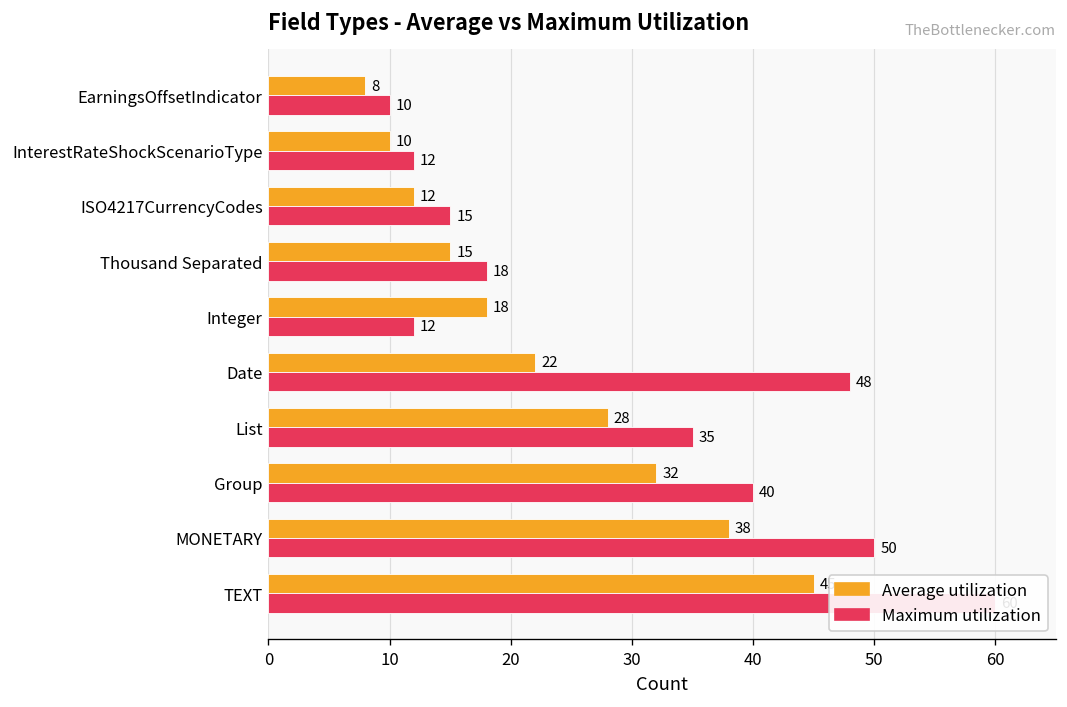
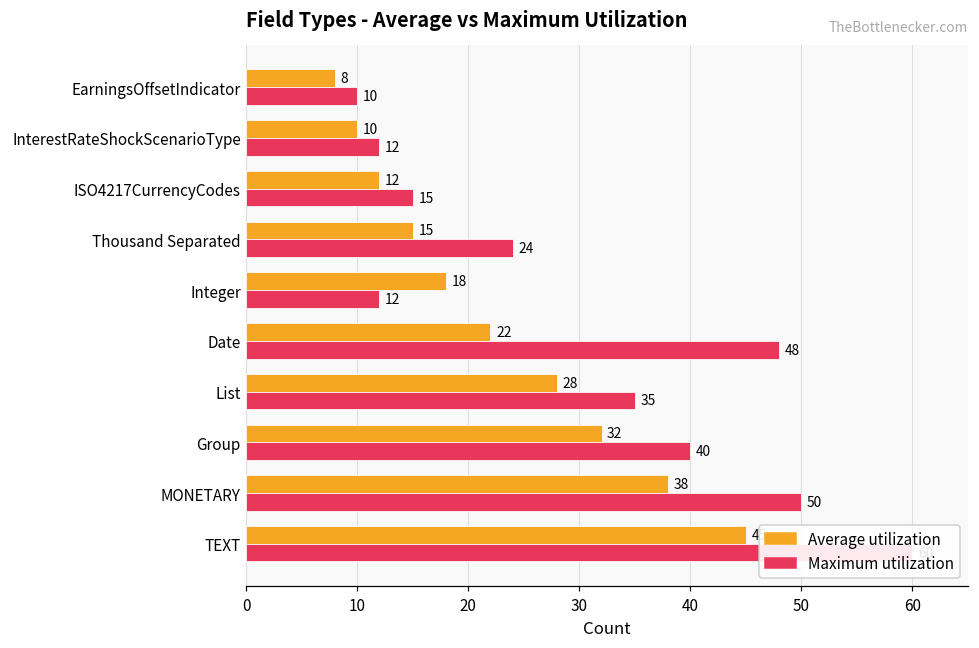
  {
    "Average utilization": {
      "EarningsOffsetIndicator": 8,
      "InterestRateShockScenarioType": 10,
      "ISO4217CurrencyCodes": 12,
      "Thousand Separated": 15,
      "Integer": 18,
      "Date": 22,
      "List": 28,
      "Group": 32,
      "MONETARY": 38
    },
    "Maximum utilization": {
      "EarningsOffsetIndicator": 10,
      "InterestRateShockScenarioType": 12,
      "ISO4217CurrencyCodes": 15,
-     "Thousand Separated": 18,
+     "Thousand Separated": 24,
      "Integer": 12,
      "Date": 48,
      "List": 35,
      "Group": 40,
      "MONETARY": 50
    }
  }
